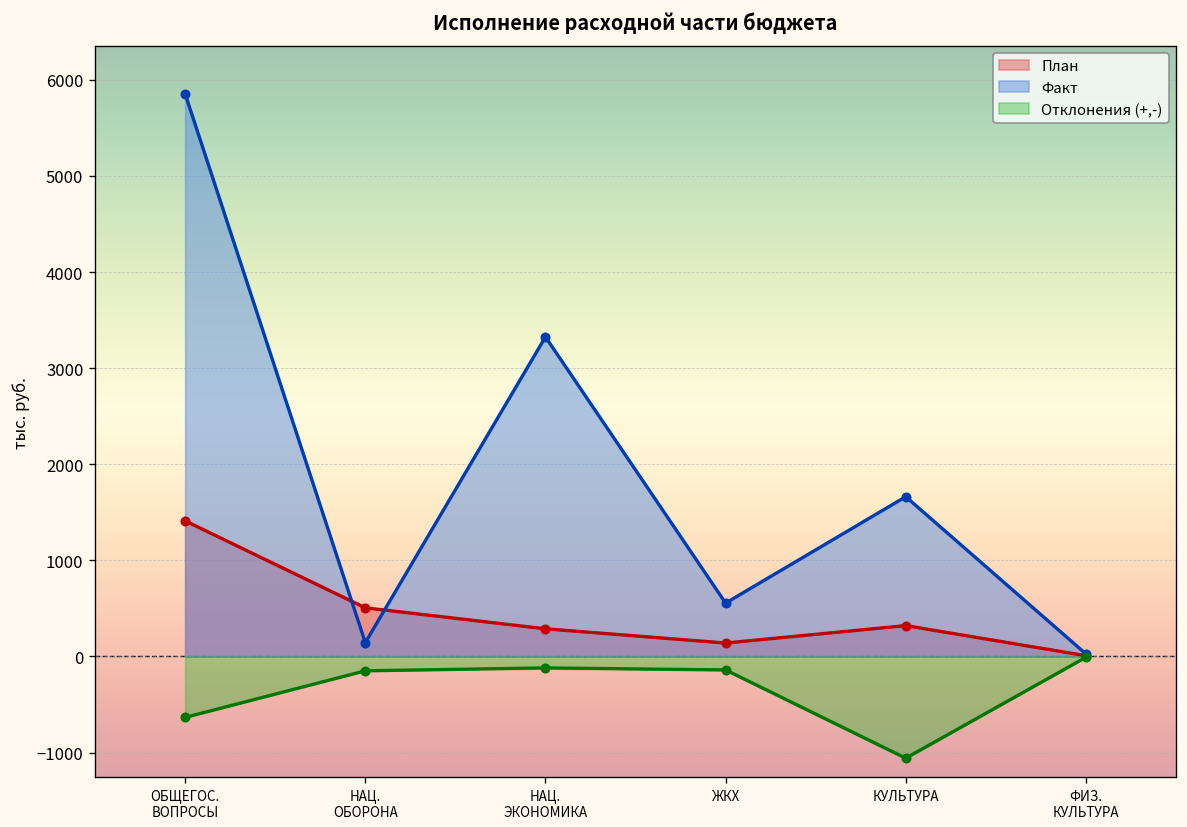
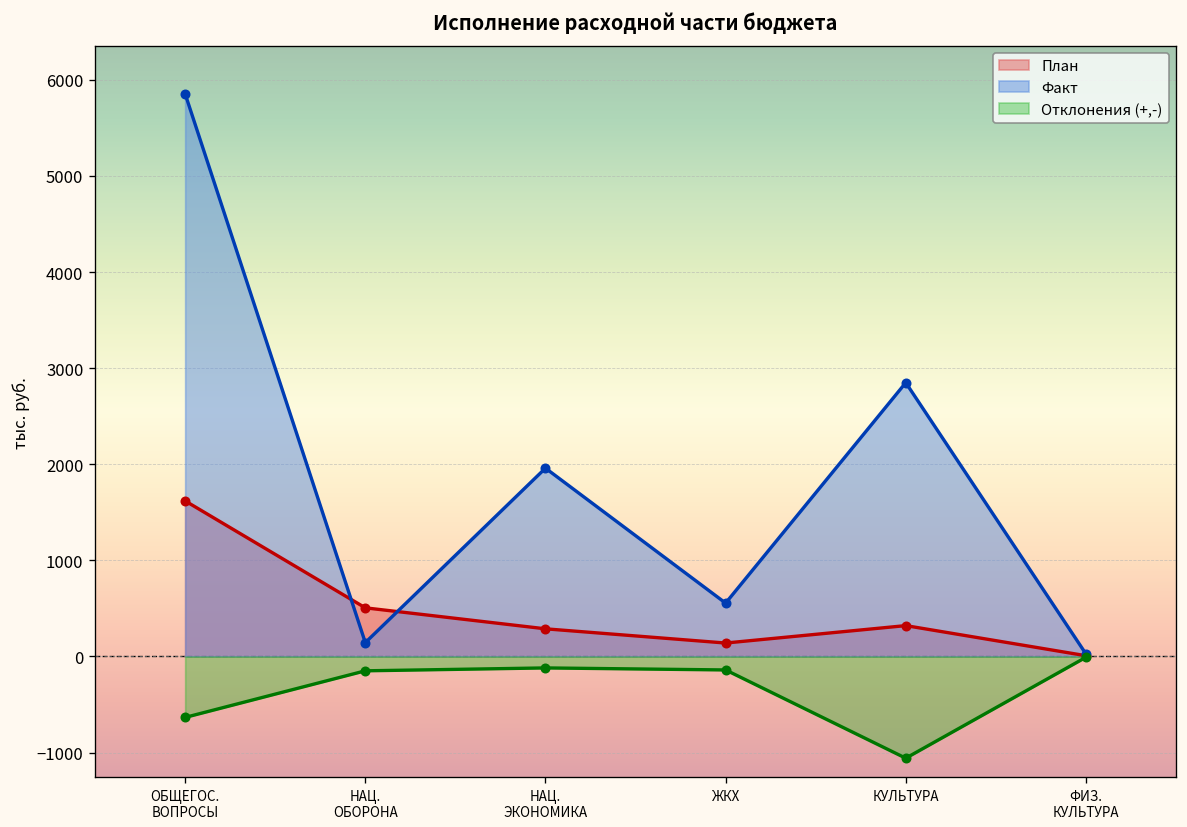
  {
    "План": {
-     "ОБЩЕГОС. ВОПРОСЫ": 1400,
+     "ОБЩЕГОС. ВОПРОСЫ": 1600,
      "НАЦ. ОБОРОНА": 500,
      "НАЦ. ЭКОНОМИКА": 300,
      "ЖКХ": 100,
      "КУЛЬТУРА": 300
    },
    "Факт": {
      "ОБЩЕГОС. ВОПРОСЫ": 5900,
      "НАЦ. ОБОРОНА": 100,
-     "НАЦ. ЭКОНОМИКА": 3300,
+     "НАЦ. ЭКОНОМИКА": 2000,
      "ЖКХ": 600,
-     "КУЛЬТУРА": 1700
+     "КУЛЬТУРА": 2800
    }
  }
